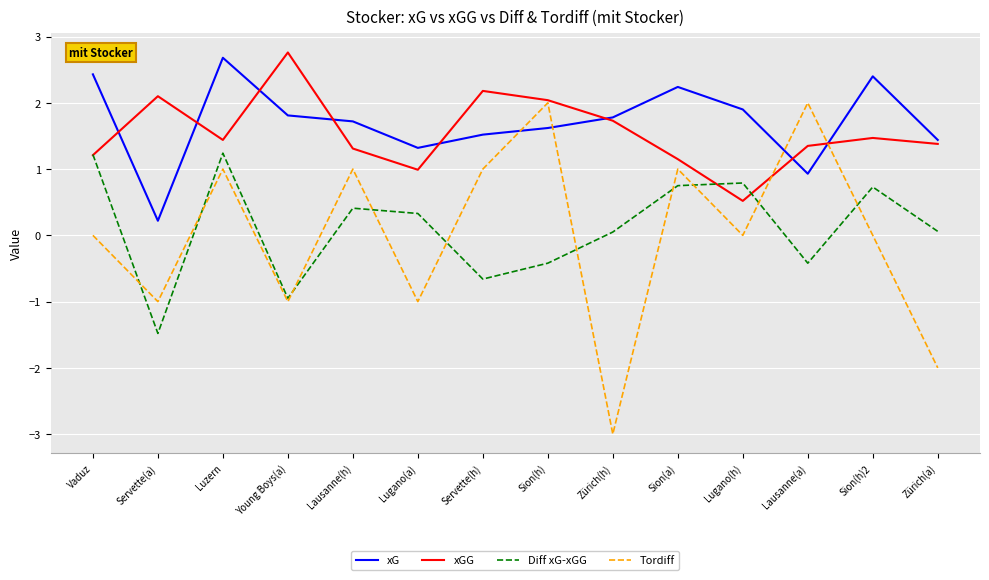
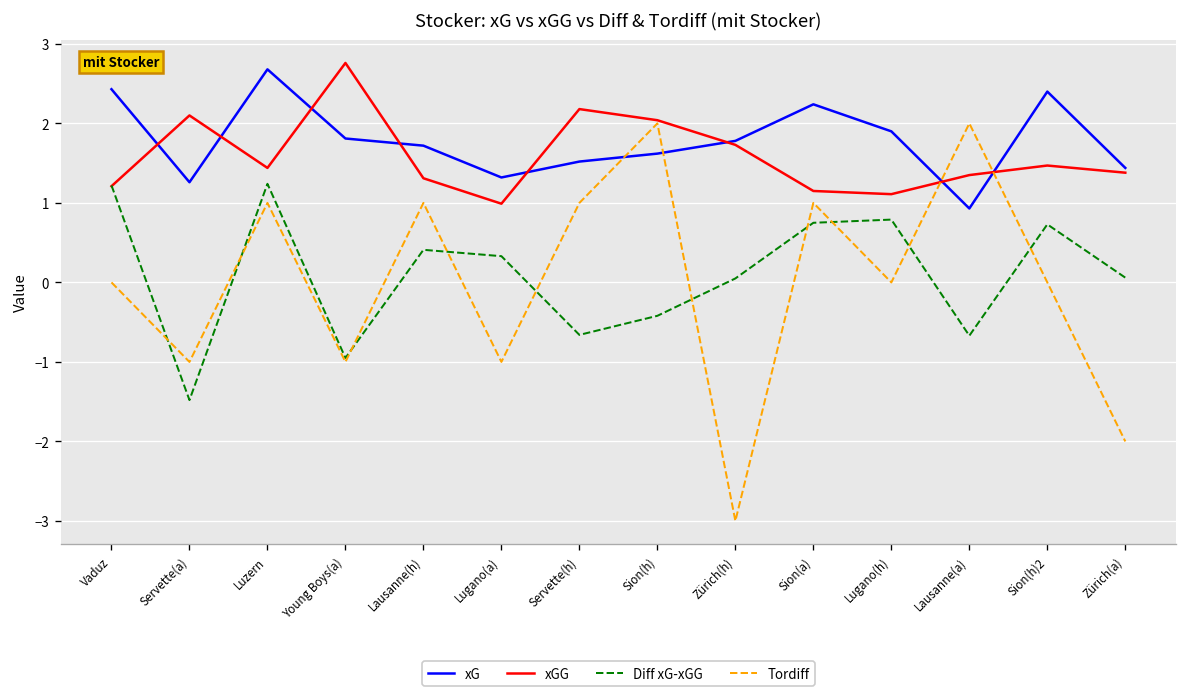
  {
    "xG": {
      "Vaduz": 2.4,
-     "Servette(a)": 0.2,
+     "Servette(a)": 1.3,
      "Luzern": 2.7,
      "Young Boys(a)": 1.8,
      "Lausanne(h)": 1.7,
      "Lugano(a)": 1.3,
      "Servette(h)": 1.5,
      "Sion(h)": 1.6,
      "Zürich(h)": 1.8,
      "Sion(a)": 2.2,
      "Lugano(h)": 1.9,
      "Lausanne(a)": 0.9,
      "Sion(h)2": 2.4,
      "Zürich(a)": 1.4
    },
    "xGG": {
      "Servette(a)": 2.1,
      "Luzern": 1.4,
      "Young Boys(a)": 2.8,
      "Lausanne(h)": 1.3,
      "Lugano(a)": 1.0,
      "Servette(h)": 2.2,
      "Sion(h)": 2.0,
      "Zürich(h)": 1.7,
      "Sion(a)": 1.2,
-     "Lugano(h)": 0.5,
+     "Lugano(h)": 1.1,
      "Lausanne(a)": 1.4,
      "Sion(h)2": 1.5,
      "Zürich(a)": 1.4
    },
    "Diff xG-xGG": {
      "Servette(a)": -1.5,
      "Luzern": 1.2,
      "Young Boys(a)": -1.0,
      "Lausanne(h)": 0.4,
      "Lugano(a)": 0.3,
      "Servette(h)": -0.7,
      "Sion(h)": -0.4,
      "Zürich(h)": 0.1,
      "Sion(a)": 0.8,
      "Lugano(h)": 0.8,
-     "Lausanne(a)": -0.4,
+     "Lausanne(a)": -0.7,
      "Sion(h)2": 0.7,
      "Zürich(a)": 0.1
    },
    "Tordiff": {
      "Vaduz": 0.0,
      "Servette(a)": -1.0,
      "Luzern": 1.0,
      "Young Boys(a)": -1.0,
      "Lausanne(h)": 1.0,
      "Lugano(a)": -1.0,
      "Servette(h)": 1.0,
      "Sion(h)": 2.0,
      "Zürich(h)": -3.0,
      "Sion(a)": 1.0,
      "Lugano(h)": 0.0,
      "Lausanne(a)": 2.0,
      "Sion(h)2": 0.0,
      "Zürich(a)": -2.0
    }
  }
